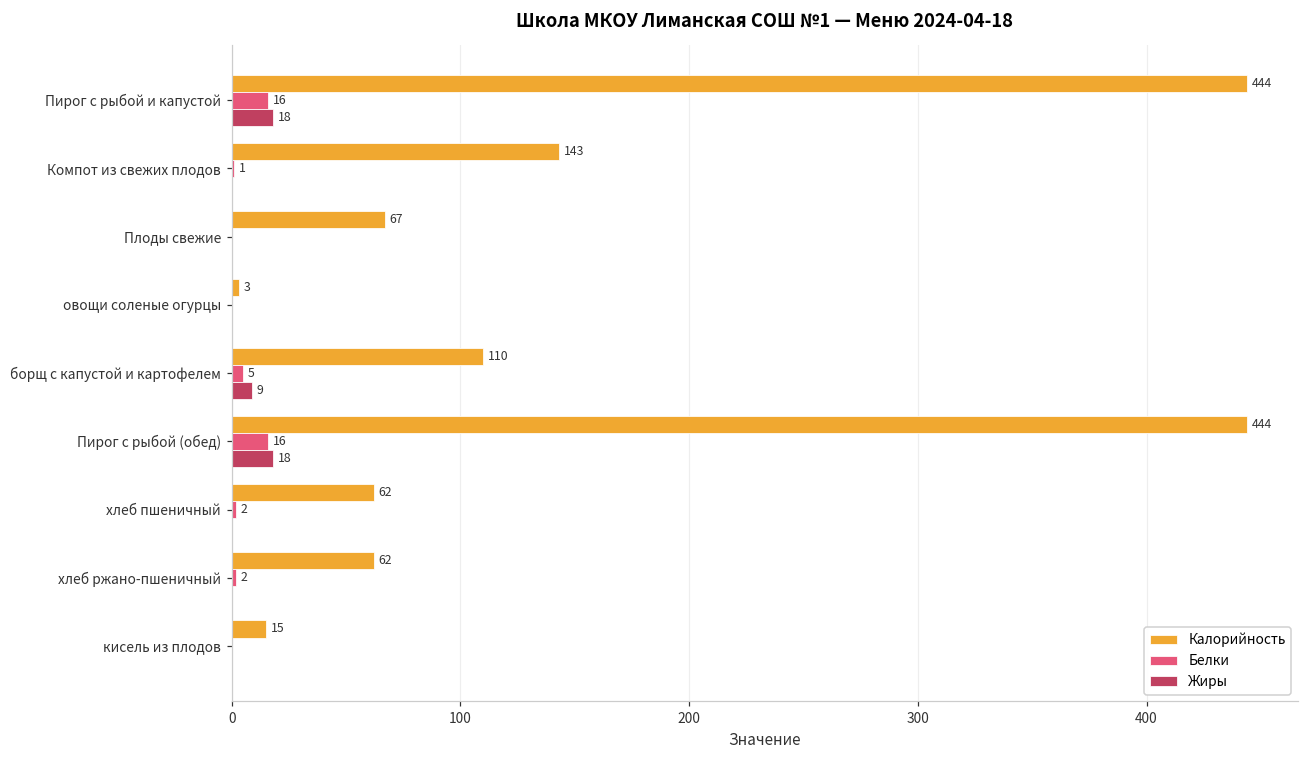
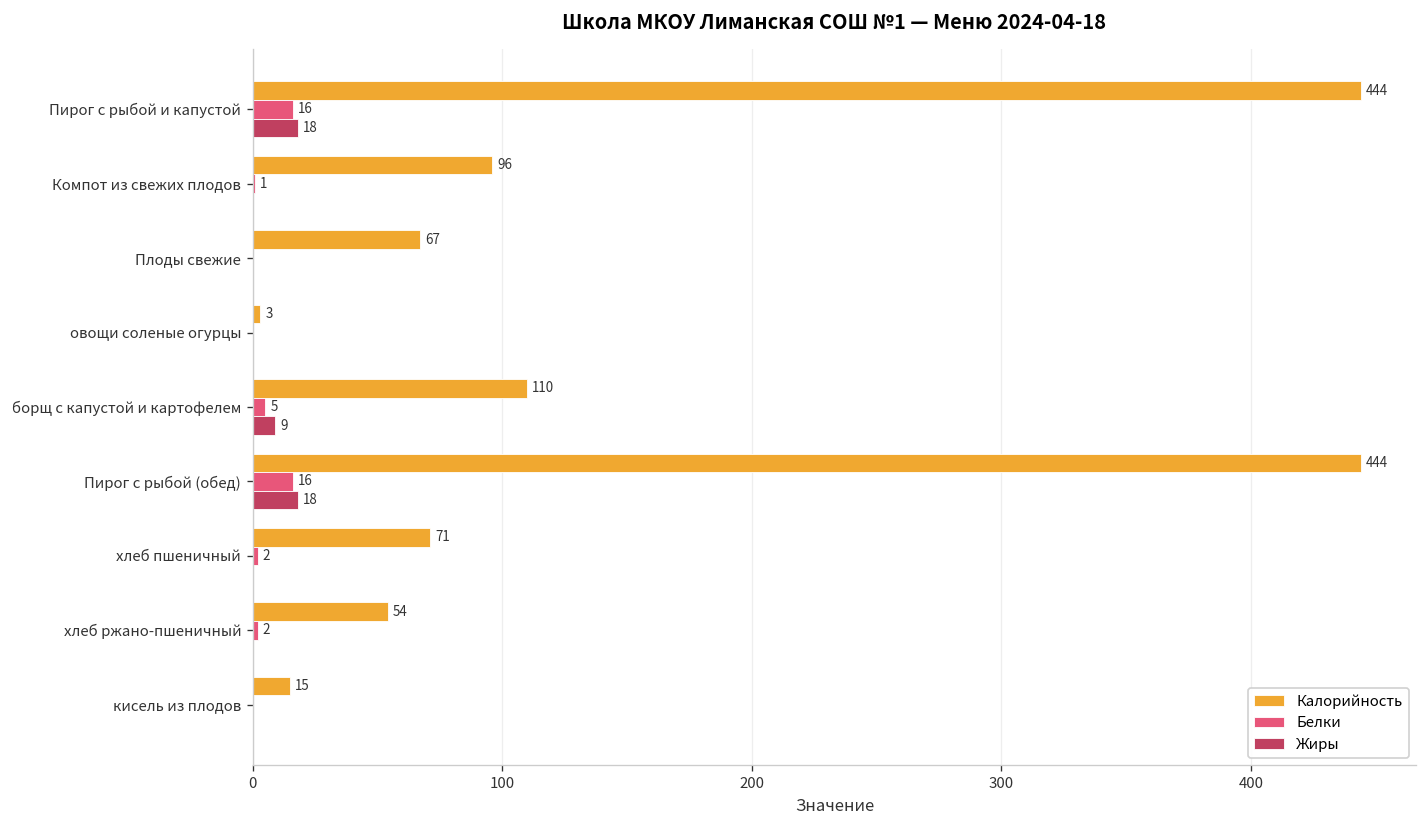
  {
    "Калорийность": {
      "Пирог с рыбой и капустой": 444,
-     "Компот из свежих плодов": 143,
+     "Компот из свежих плодов": 96,
      "Плоды свежие": 67,
      "овощи соленые огурцы": 3,
      "борщ с капустой и картофелем": 110,
      "Пирог с рыбой (обед)": 444,
-     "хлеб пшеничный": 62,
-     "хлеб ржано-пшеничный": 62,
+     "хлеб пшеничный": 71,
+     "хлеб ржано-пшеничный": 54,
      "кисель из плодов": 15
    }
  }
